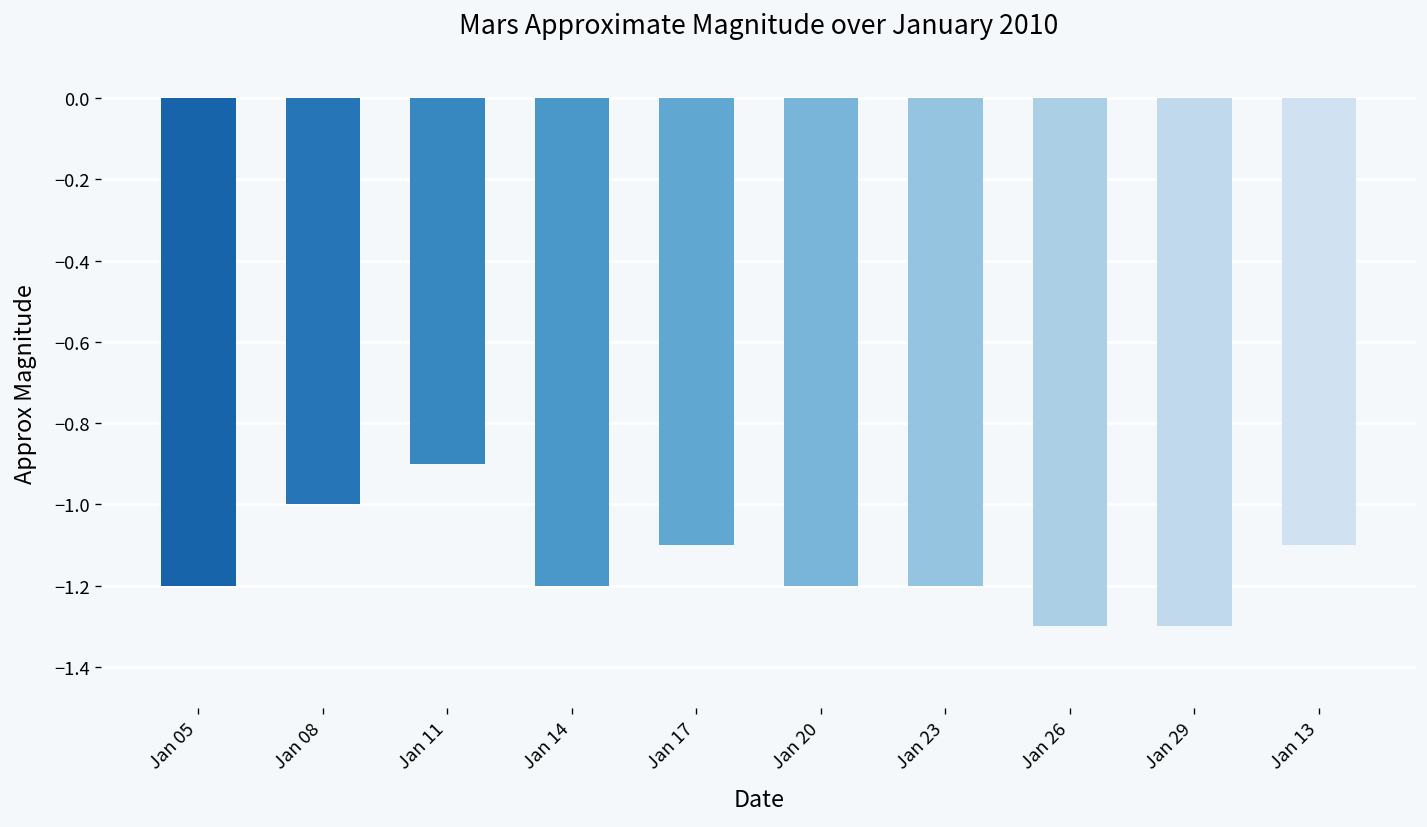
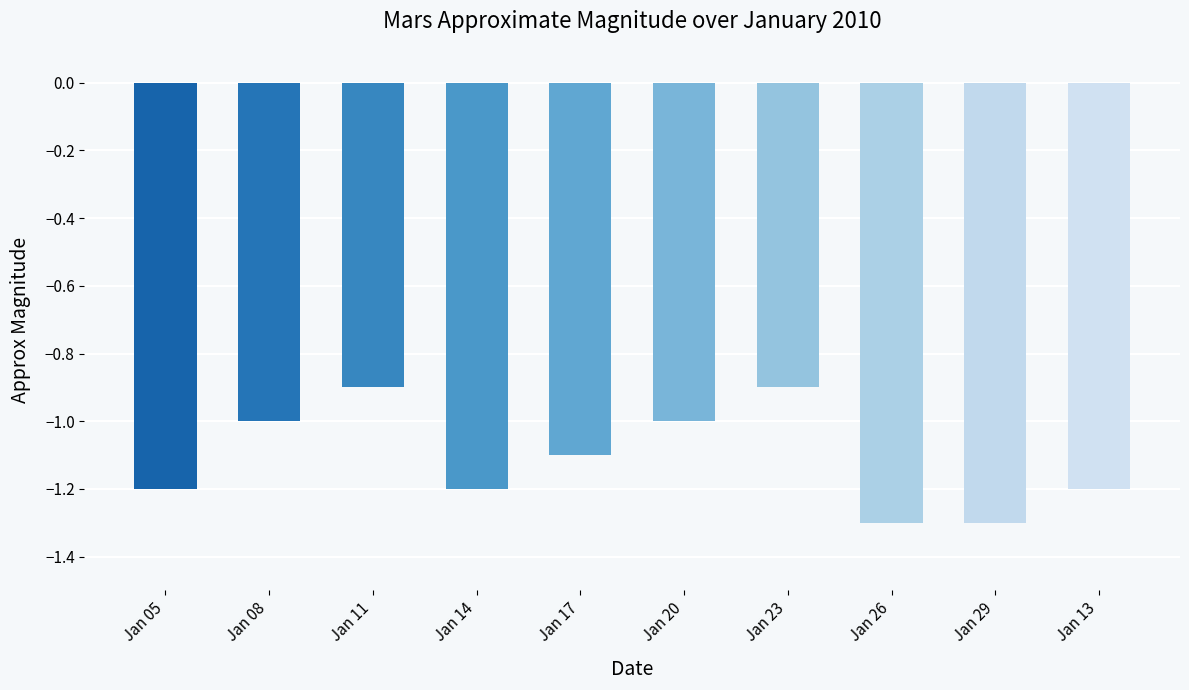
  {
    "Jan 05": -1.2,
    "Jan 08": -1.0,
    "Jan 11": -0.9,
    "Jan 14": -1.2,
    "Jan 17": -1.1,
-   "Jan 20": -1.2,
-   "Jan 23": -1.2,
+   "Jan 20": -1.0,
+   "Jan 23": -0.9,
    "Jan 26": -1.3,
    "Jan 29": -1.3,
-   "Jan 13": -1.1
+   "Jan 13": -1.2
  }
